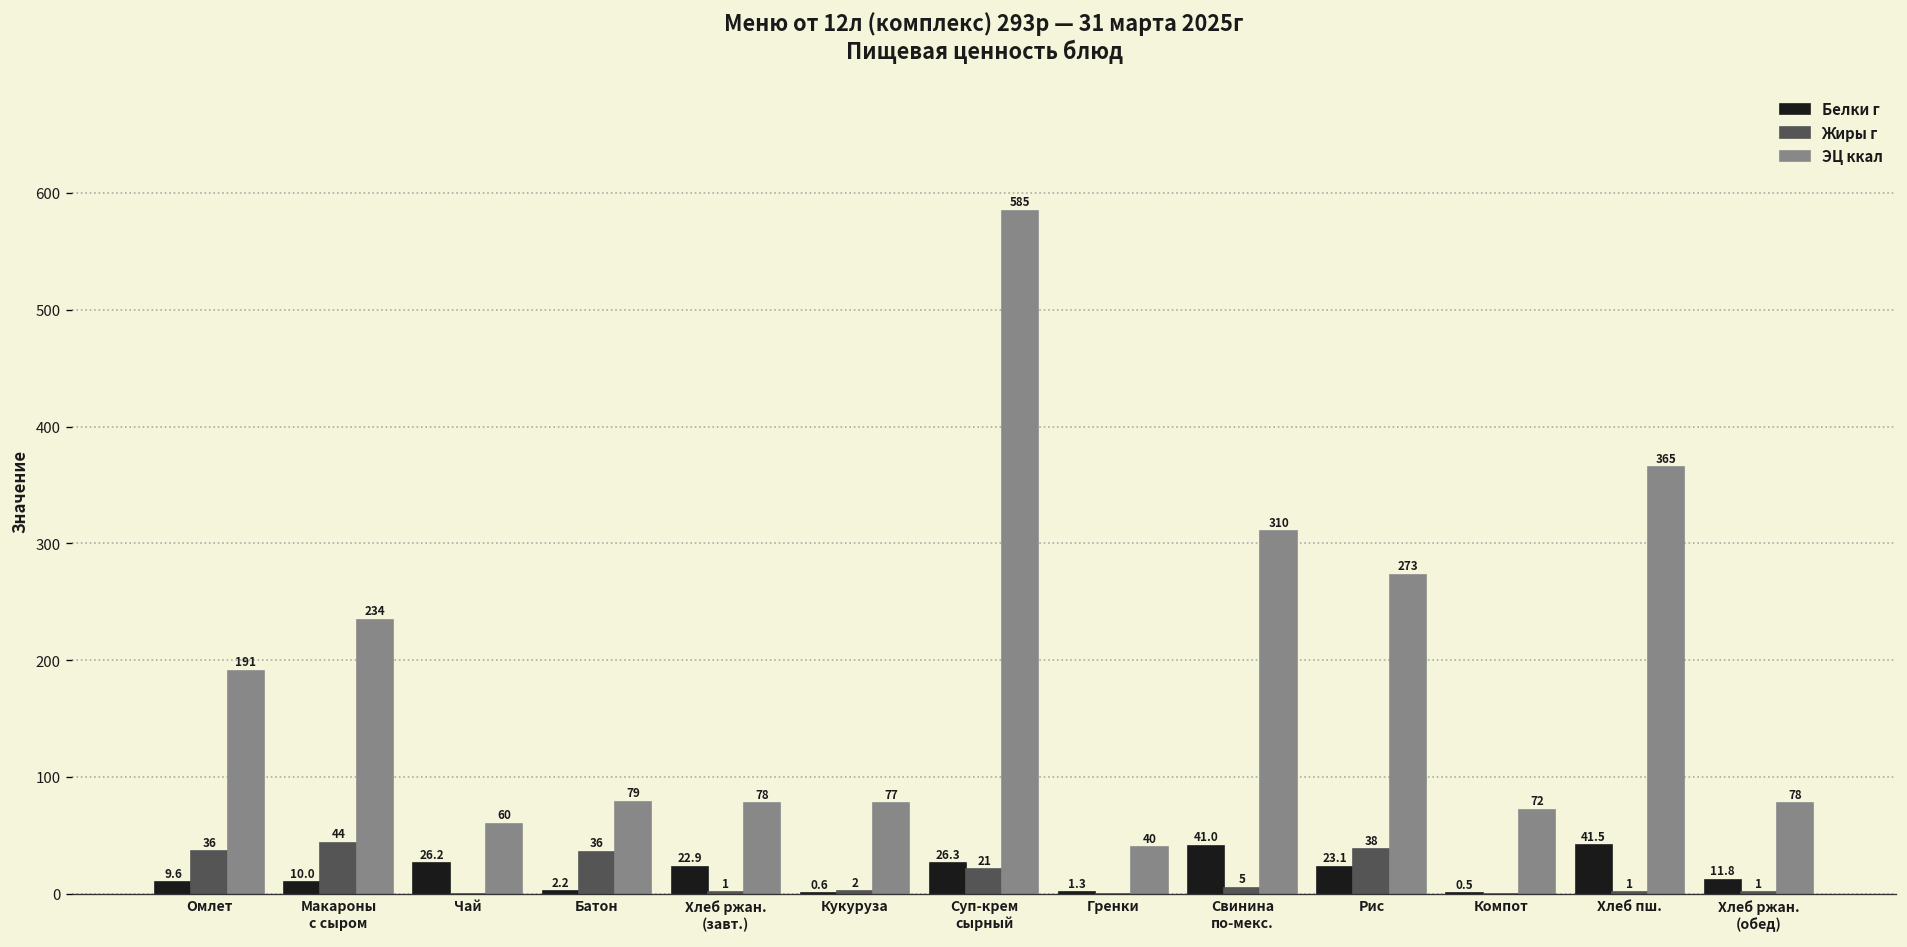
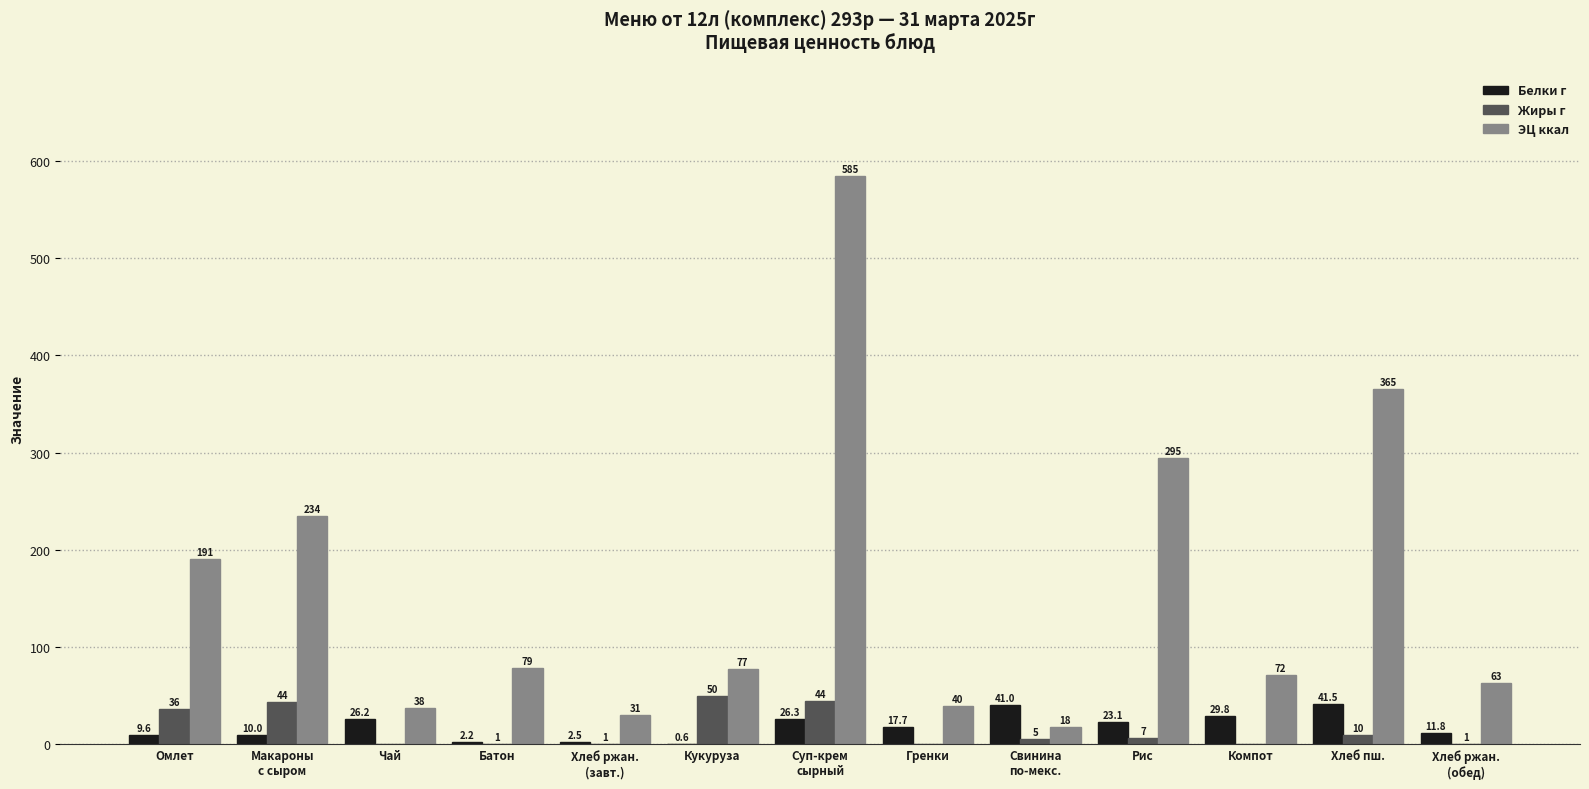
  {
    "Белки г": {
      "Омлет": 9.6,
      "Макароны с сыром": 10.0,
      "Чай": 26.2,
      "Батон": 2.2,
-     "Хлеб ржан. (завт.)": 22.9,
+     "Хлеб ржан. (завт.)": 2.5,
      "Кукуруза": 0.6,
      "Суп-крем сырный": 26.3,
-     "Гренки": 1.3,
+     "Гренки": 17.7,
      "Свинина по-мекс.": 41.0,
      "Рис": 23.1,
-     "Компот": 0.5,
+     "Компот": 29.8,
      "Хлеб пш.": 41.5,
      "Хлеб ржан. (обед)": 11.8
    },
    "Жиры г": {
      "Омлет": 36,
      "Макароны с сыром": 44,
-     "Батон": 36,
+     "Батон": 1,
      "Хлеб ржан. (завт.)": 1,
-     "Кукуруза": 2,
-     "Суп-крем сырный": 21,
+     "Кукуруза": 50,
+     "Суп-крем сырный": 44,
      "Свинина по-мекс.": 5,
-     "Рис": 38,
-     "Хлеб пш.": 1,
+     "Рис": 7,
+     "Хлеб пш.": 10,
      "Хлеб ржан. (обед)": 1
    },
    "ЭЦ ккал": {
      "Омлет": 191,
      "Макароны с сыром": 234,
-     "Чай": 60,
+     "Чай": 38,
      "Батон": 79,
-     "Хлеб ржан. (завт.)": 78,
+     "Хлеб ржан. (завт.)": 31,
      "Кукуруза": 77,
      "Суп-крем сырный": 585,
      "Гренки": 40,
-     "Свинина по-мекс.": 310,
-     "Рис": 273,
+     "Свинина по-мекс.": 18,
+     "Рис": 295,
      "Компот": 72,
      "Хлеб пш.": 365,
-     "Хлеб ржан. (обед)": 78
+     "Хлеб ржан. (обед)": 63
    }
  }
